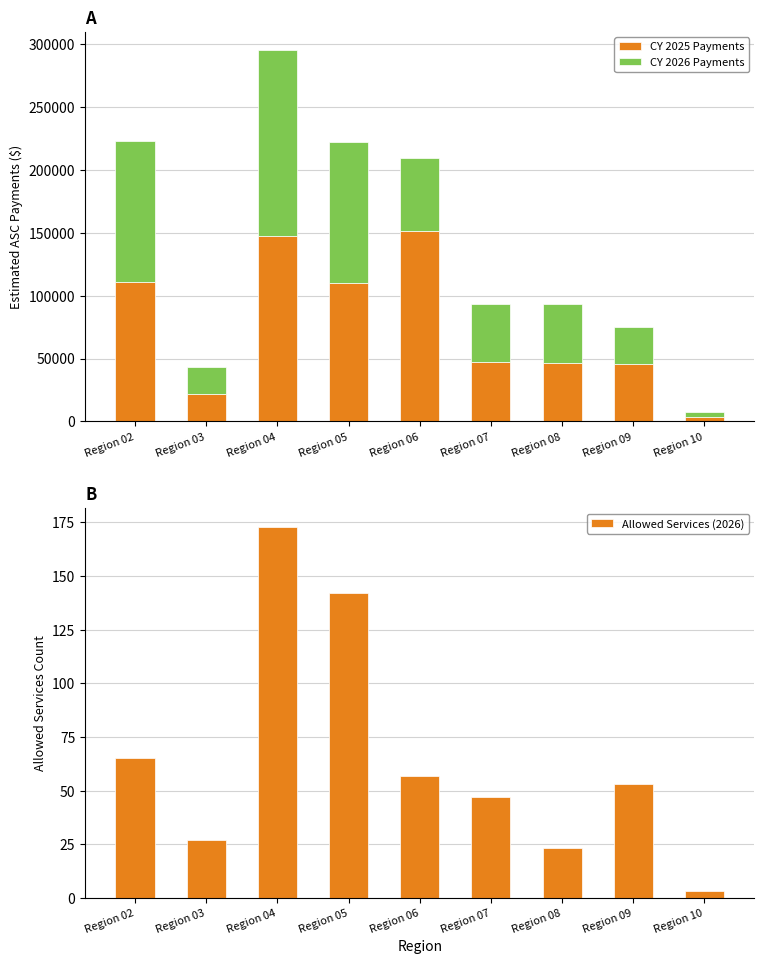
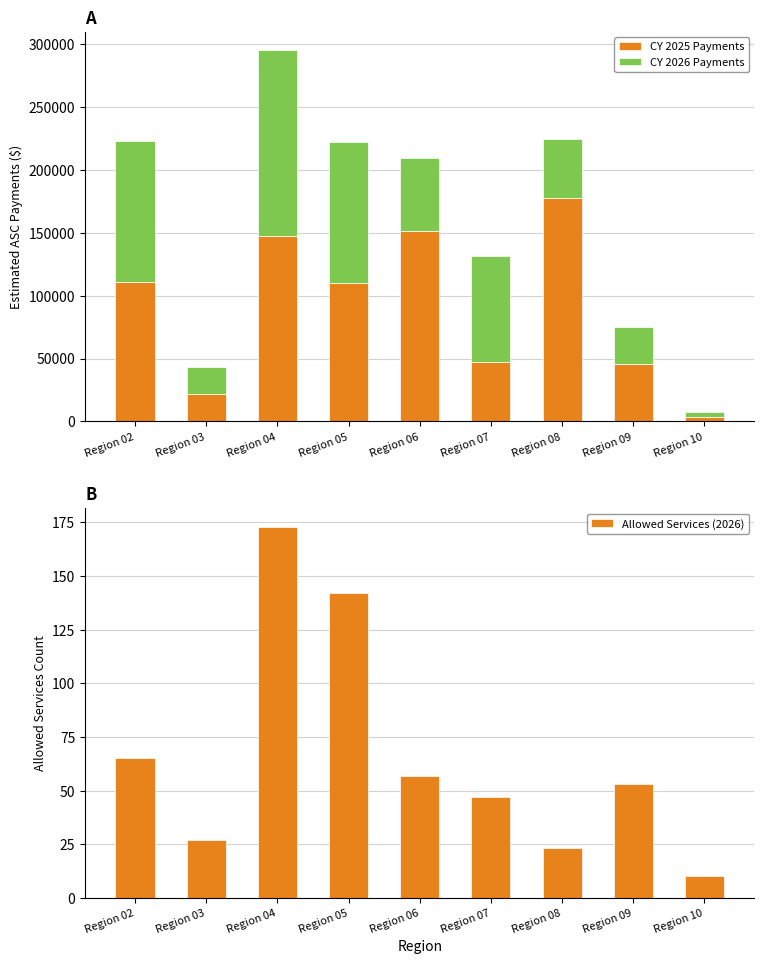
  {
    "A": {
      "CY 2025 Payments": {
        "Region 02": 111000,
        "Region 03": 22000,
        "Region 04": 147000,
        "Region 05": 110000,
        "Region 06": 152000,
        "Region 07": 47000,
-       "Region 08": 47000,
+       "Region 08": 178000,
        "Region 09": 45000,
        "Region 10": 4000
      },
      "CY 2026 Payments": {
        "Region 02": 112000,
        "Region 03": 22000,
        "Region 04": 148000,
        "Region 05": 111000,
        "Region 06": 58000,
-       "Region 07": 46000,
+       "Region 07": 84000,
        "Region 08": 47000,
        "Region 09": 30000,
        "Region 10": 4000
      }
    },
    "B": {
      "Region 02": 65,
      "Region 03": 27,
      "Region 04": 173,
      "Region 05": 142,
      "Region 06": 57,
      "Region 07": 47,
      "Region 08": 23,
      "Region 09": 53,
-     "Region 10": 3
+     "Region 10": 10
    }
  }
